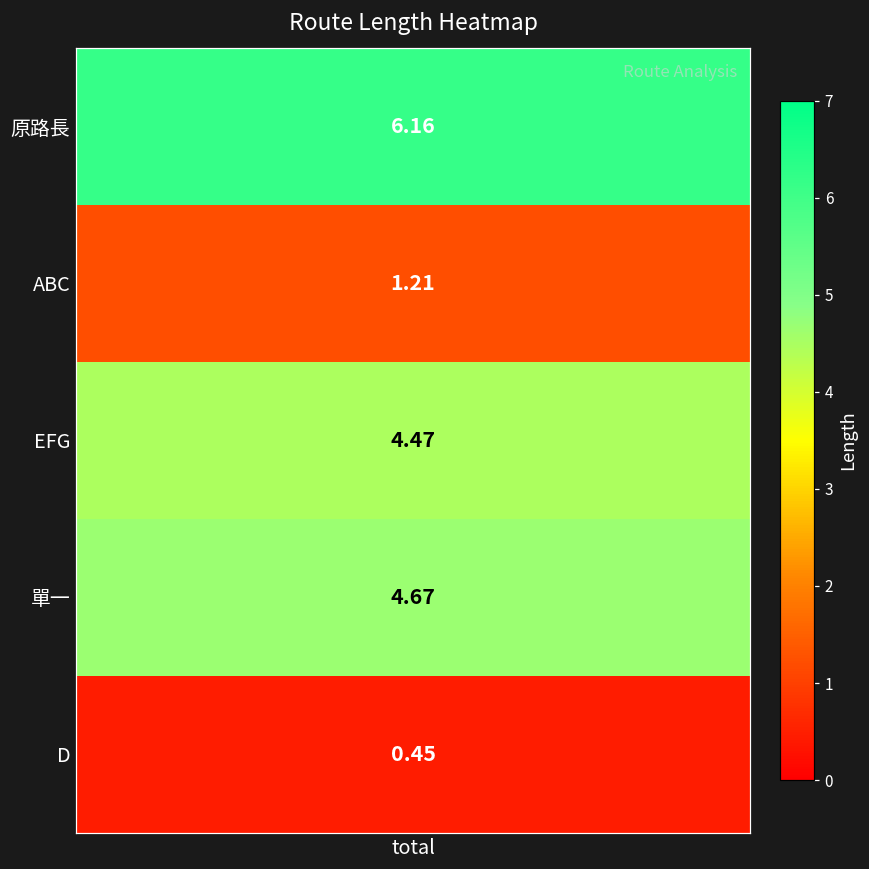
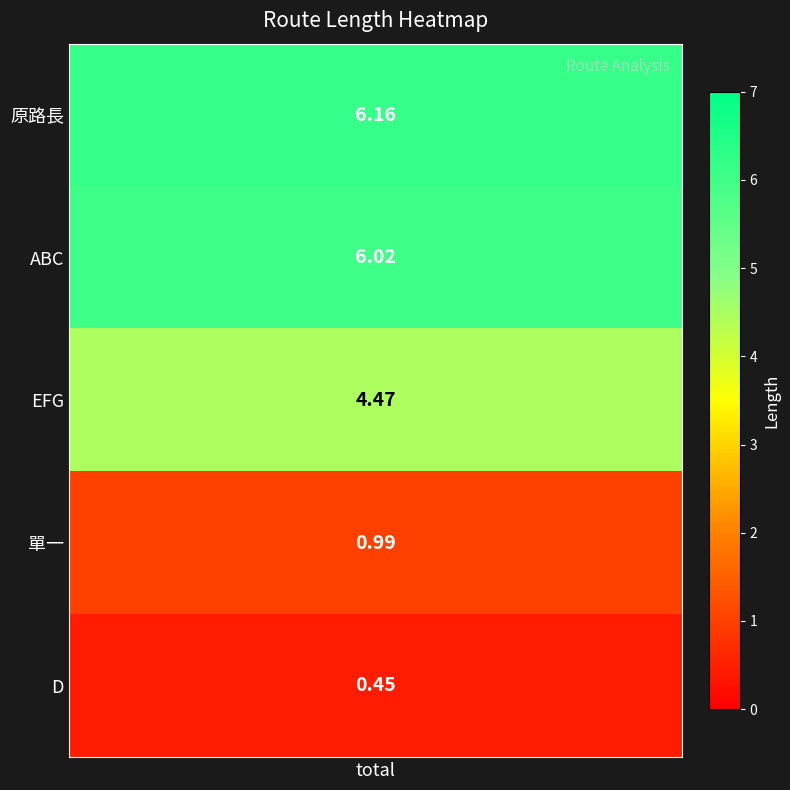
  {
    "ABC": {
-     "total": 1.21
+     "total": 6.02
    },
    "EFG": {
      "total": 4.47
    },
    "單一": {
-     "total": 4.67
+     "total": 0.99
    },
    "D": {
      "total": 0.45
    }
  }
